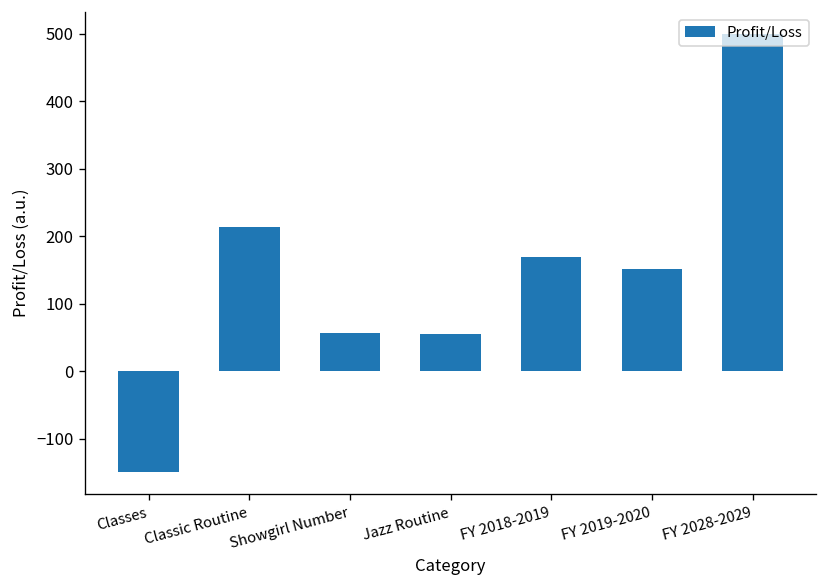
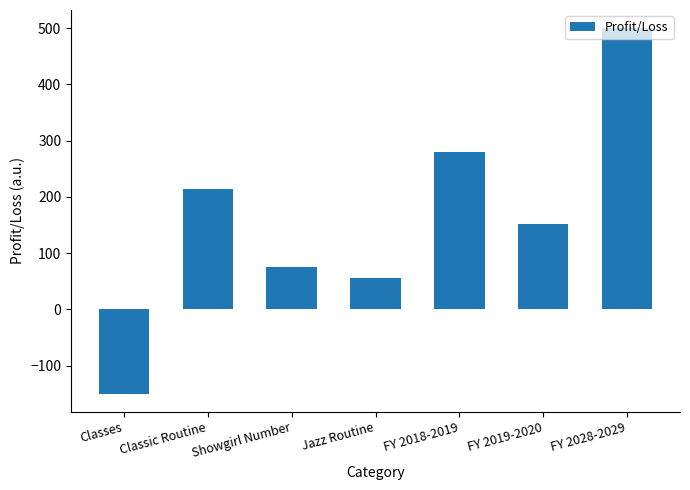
  {
    "Classes": -150,
    "Classic Routine": 210,
-   "Showgirl Number": 60,
+   "Showgirl Number": 80,
    "Jazz Routine": 60,
-   "FY 2018-2019": 170,
+   "FY 2018-2019": 280,
    "FY 2019-2020": 150
  }
